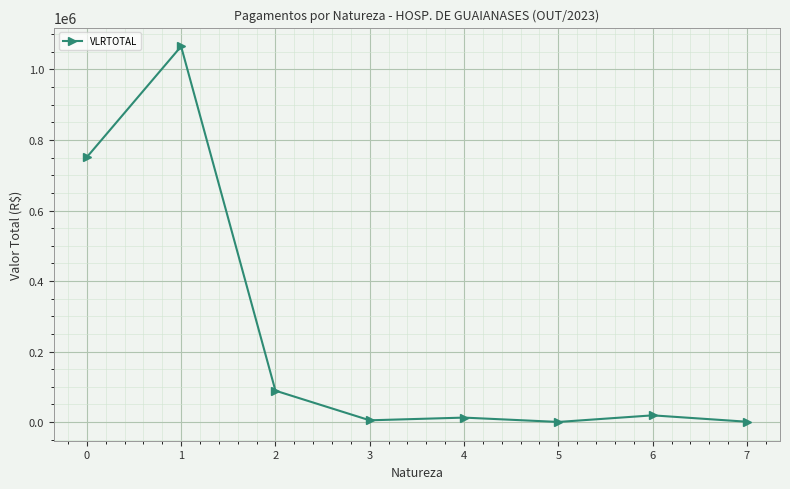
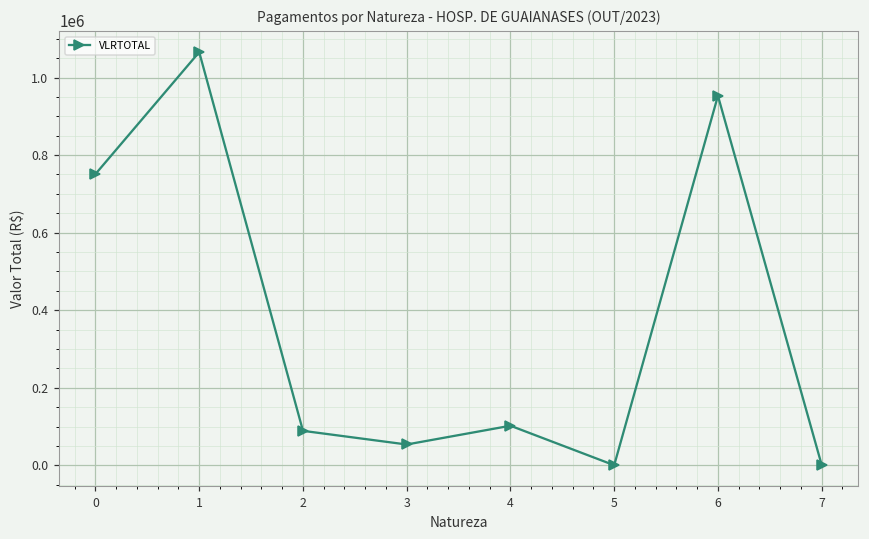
  {
    "0": 750000,
    "1": 1070000,
    "2": 90000,
-   "3": 0,
-   "4": 10000,
+   "3": 50000,
+   "4": 100000,
    "5": 0,
-   "6": 20000,
+   "6": 950000,
    "7": 0
  }
